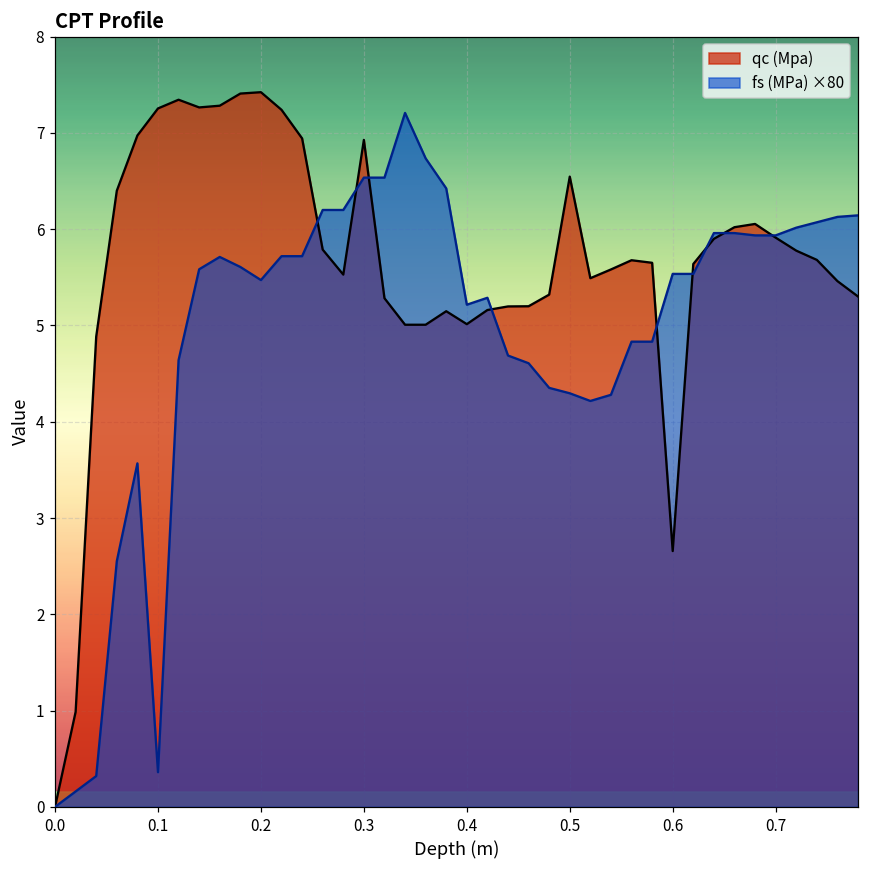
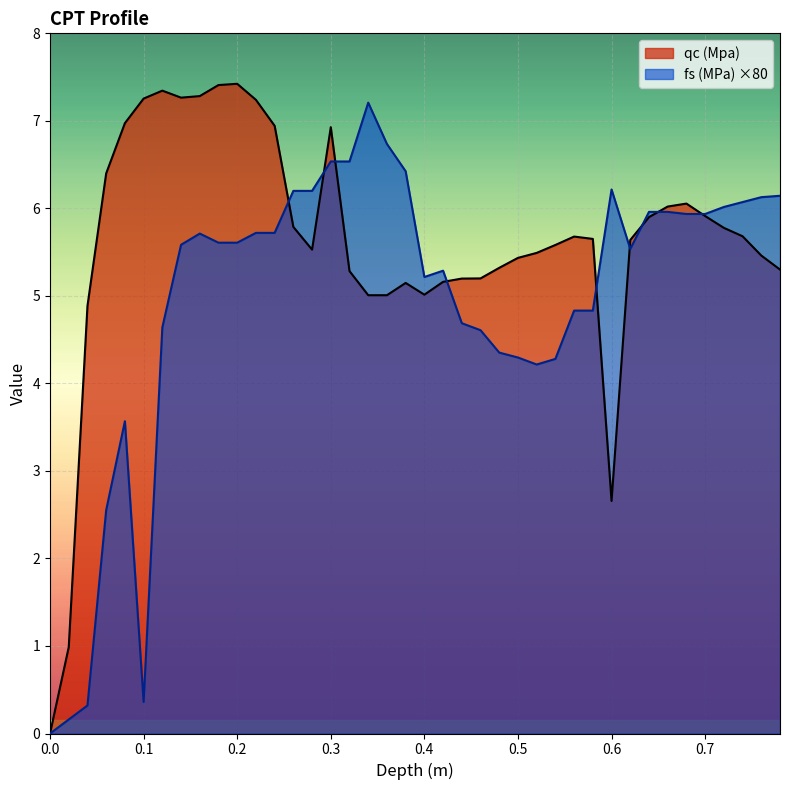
  {
    "qc (Mpa)": {
      "0.1": 7.3,
      "0.2": 7.4,
      "0.3": 6.9,
      "0.4": 5.0,
-     "0.5": 6.5,
+     "0.5": 5.4,
      "0.6": 2.7
    },
    "fs (MPa) ×80": {
      "0.1": 0.4,
-     "0.2": 5.5,
+     "0.2": 5.6,
      "0.3": 6.5,
      "0.4": 5.2,
      "0.5": 4.3,
-     "0.6": 5.5
+     "0.6": 6.2
    }
  }
